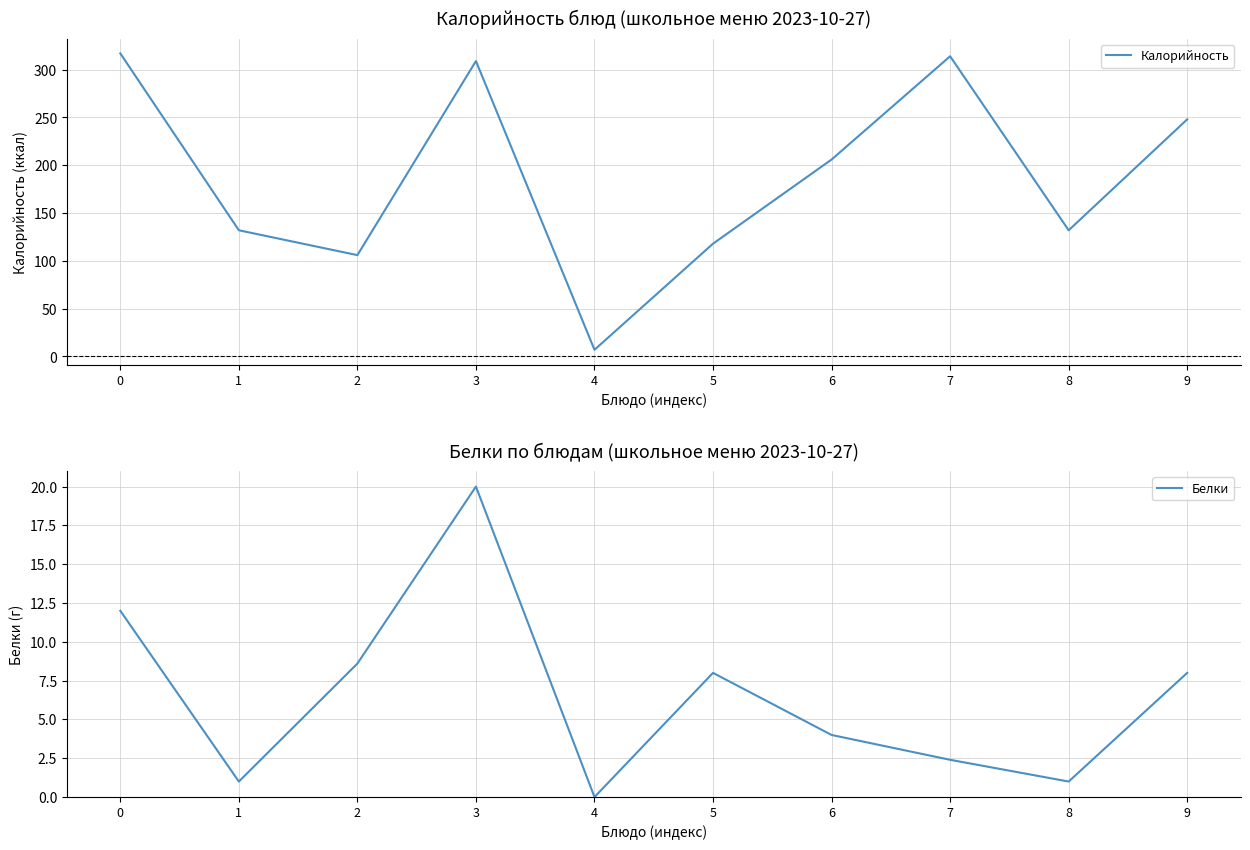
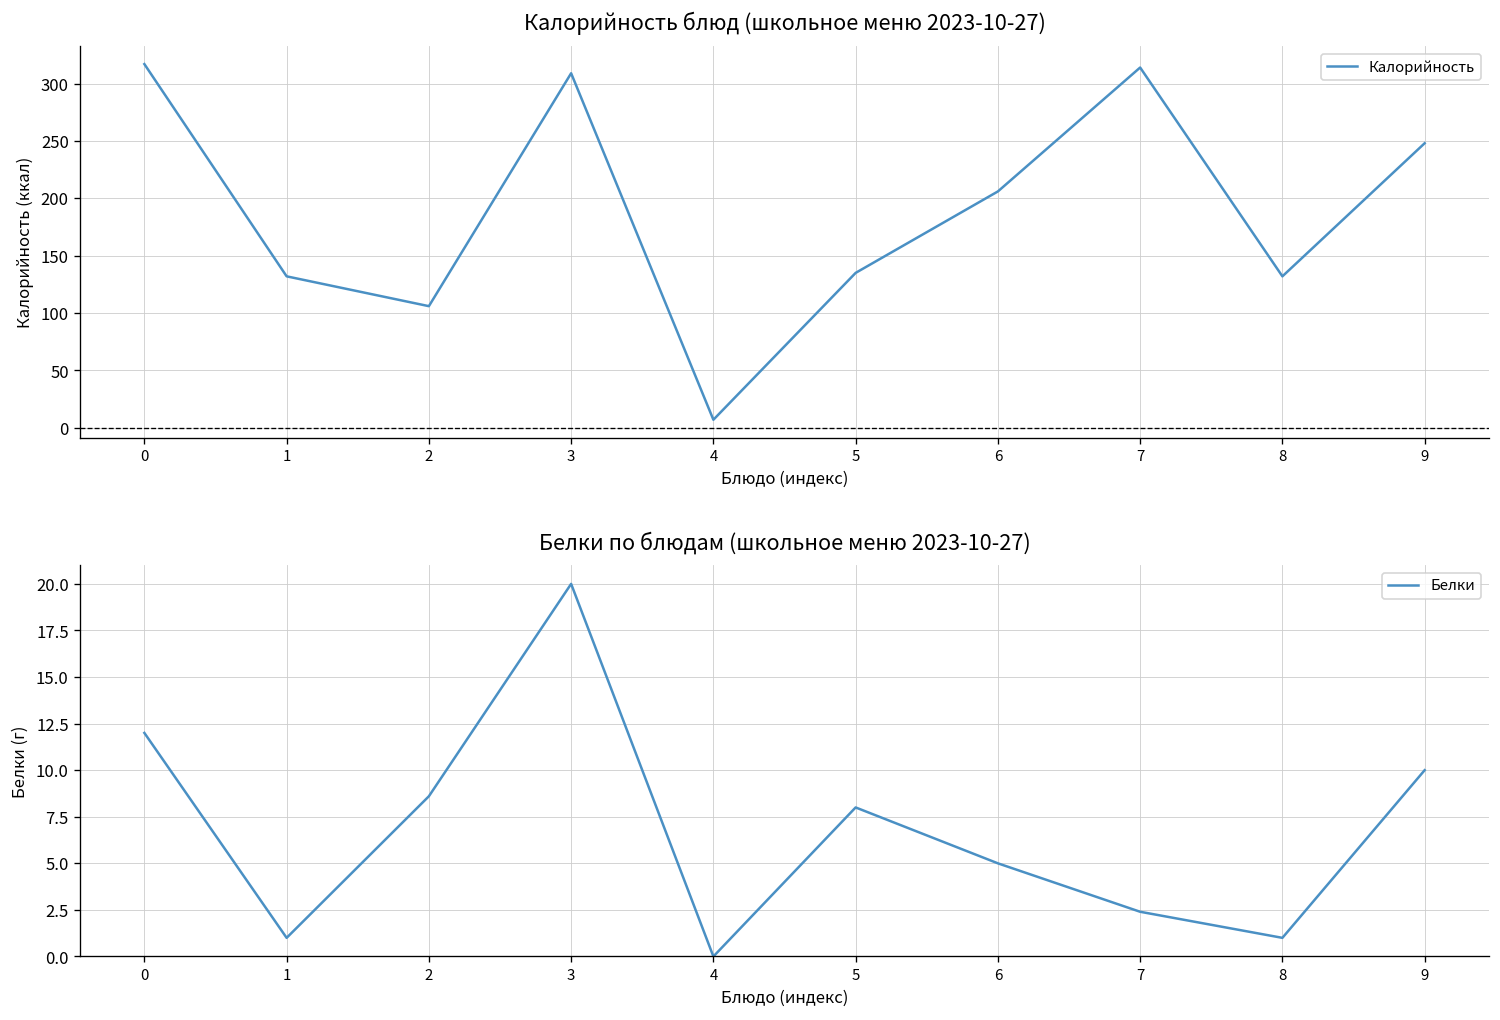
  {
    "Калорийность блюд (школьное меню 2023-10-27)": {
      "0": 320,
      "1": 130,
      "2": 110,
      "3": 310,
      "4": 10,
-     "5": 120,
+     "5": 140,
      "6": 210,
      "7": 310,
      "8": 130,
      "9": 250
    },
    "Белки по блюдам (школьное меню 2023-10-27)": {
      "0": 12,
      "1": 1,
      "2": 8.6,
      "3": 20,
      "4": 0,
      "5": 8,
-     "6": 4,
+     "6": 5,
      "7": 2.4,
      "8": 1,
-     "9": 8
+     "9": 10
    }
  }
